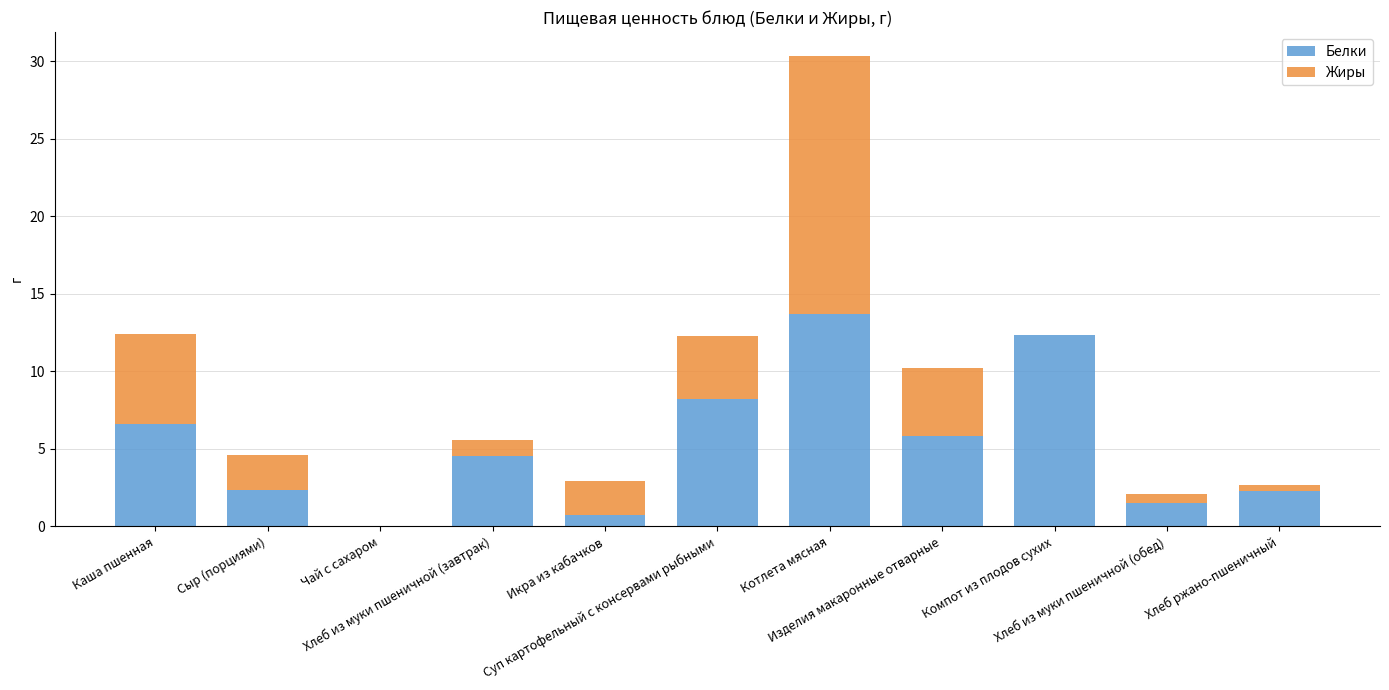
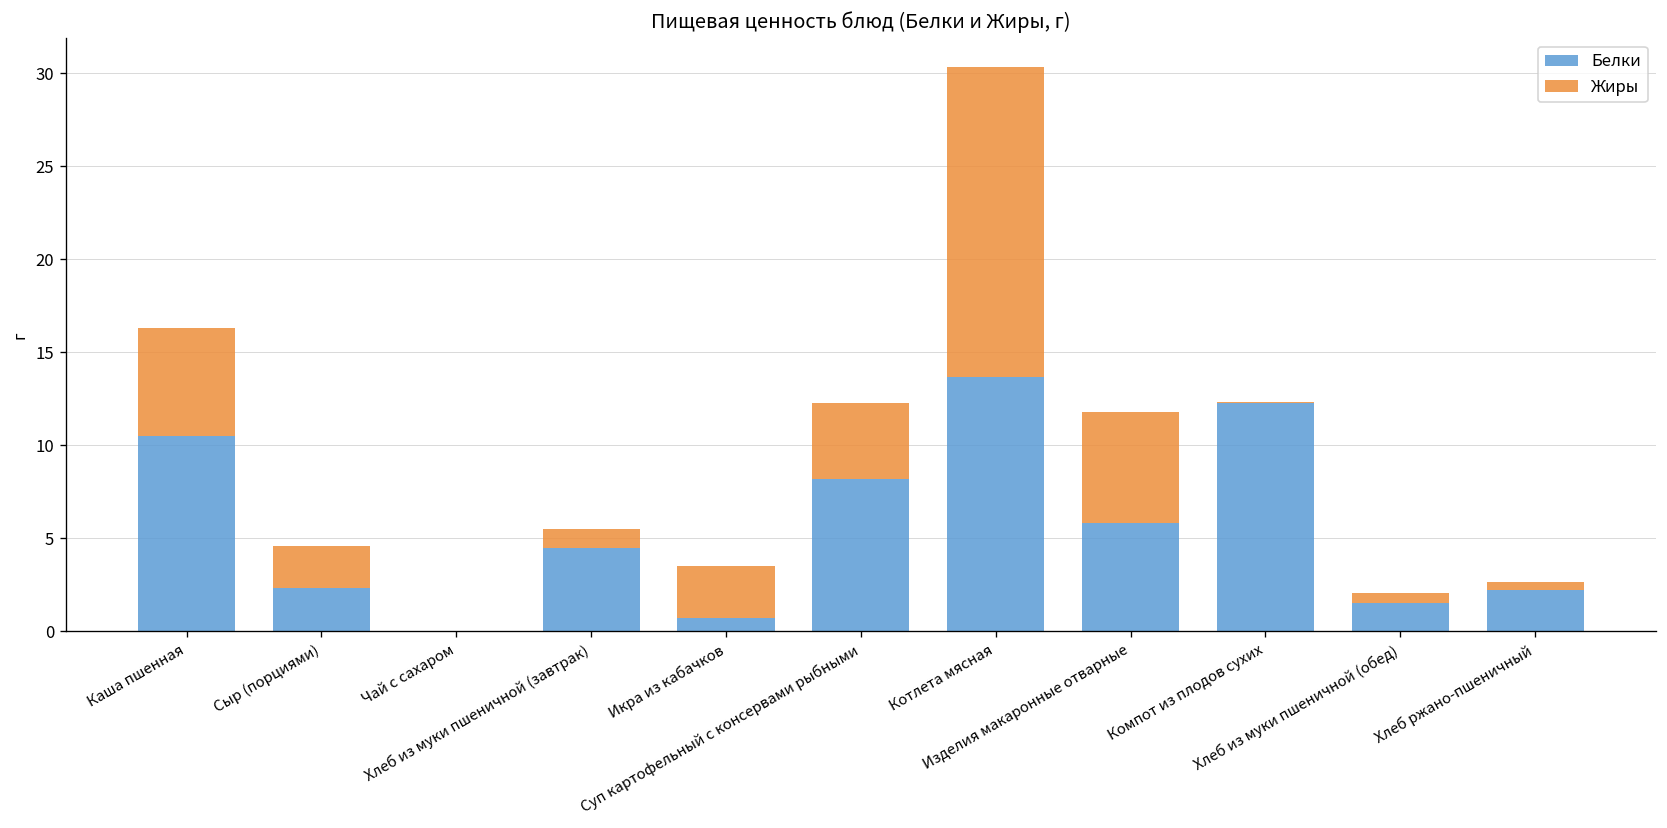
  {
    "Белки": {
-     "Каша пшенная": 6.6,
+     "Каша пшенная": 10.5,
      "Сыр (порциями)": 2.3,
      "Чай с сахаром": 0.0,
      "Хлеб из муки пшеничной (завтрак)": 4.5,
      "Икра из кабачков": 0.7,
      "Суп картофельный с консервами рыбными": 8.2,
      "Котлета мясная": 13.7,
      "Изделия макаронные отварные": 5.8,
      "Компот из плодов сухих": 12.3,
      "Хлеб из муки пшеничной (обед)": 1.5,
      "Хлеб ржано-пшеничный": 2.2
    },
    "Жиры": {
      "Каша пшенная": 5.8,
      "Сыр (порциями)": 2.3,
      "Чай с сахаром": 0.0,
      "Хлеб из муки пшеничной (завтрак)": 1.0,
-     "Икра из кабачков": 2.2,
+     "Икра из кабачков": 2.8,
      "Суп картофельный с консервами рыбными": 4.1,
      "Котлета мясная": 16.7,
-     "Изделия макаронные отварные": 4.4,
+     "Изделия макаронные отварные": 6.0,
      "Хлеб из муки пшеничной (обед)": 0.6,
      "Хлеб ржано-пшеничный": 0.4
    }
  }
